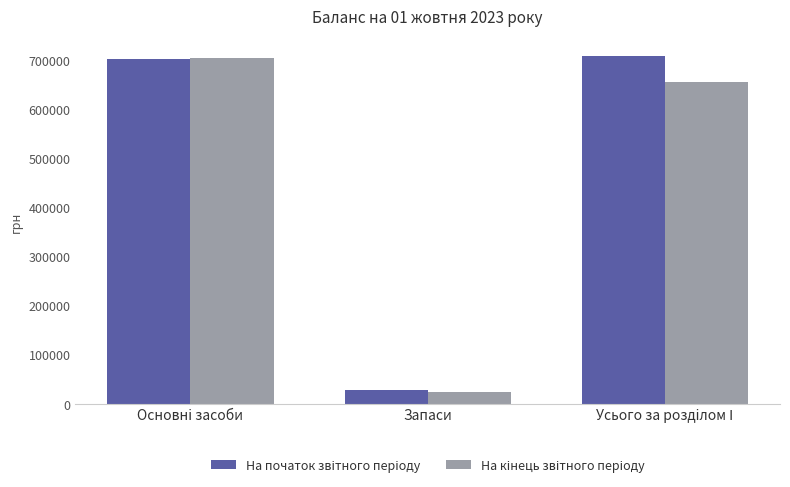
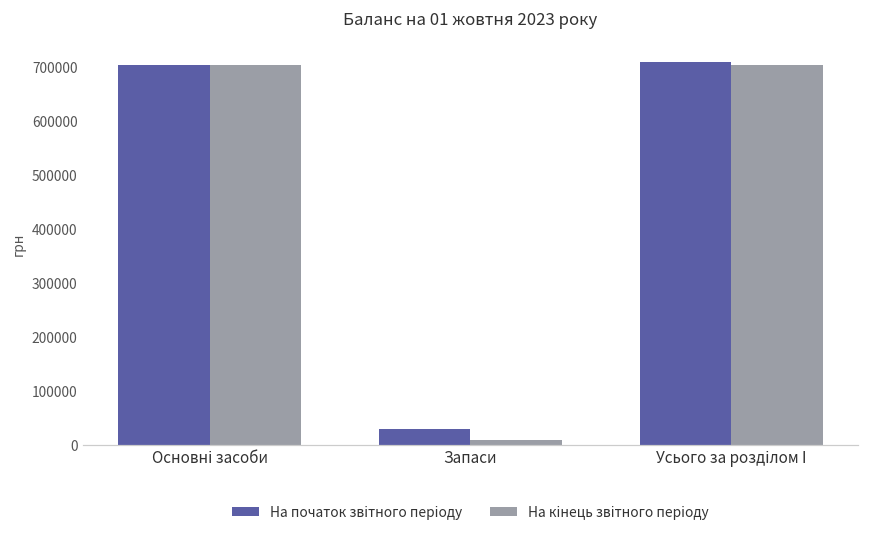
  {
    "На початок звітного періоду": {
      "Основні засоби": 700000,
      "Запаси": 30000,
      "Усього за розділом І": 710000
    },
    "На кінець звітного періоду": {
      "Основні засоби": 700000,
-     "Запаси": 20000,
-     "Усього за розділом І": 660000
+     "Запаси": 10000,
+     "Усього за розділом І": 700000
    }
  }
